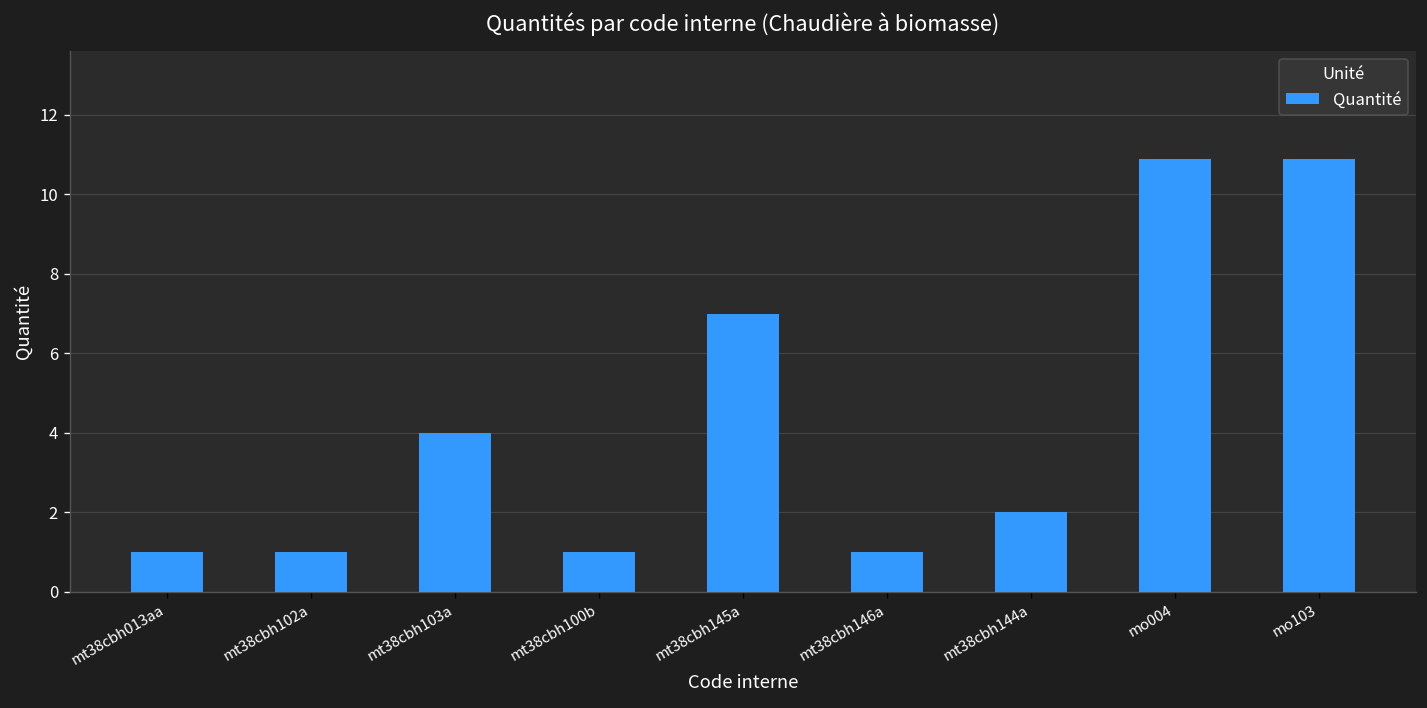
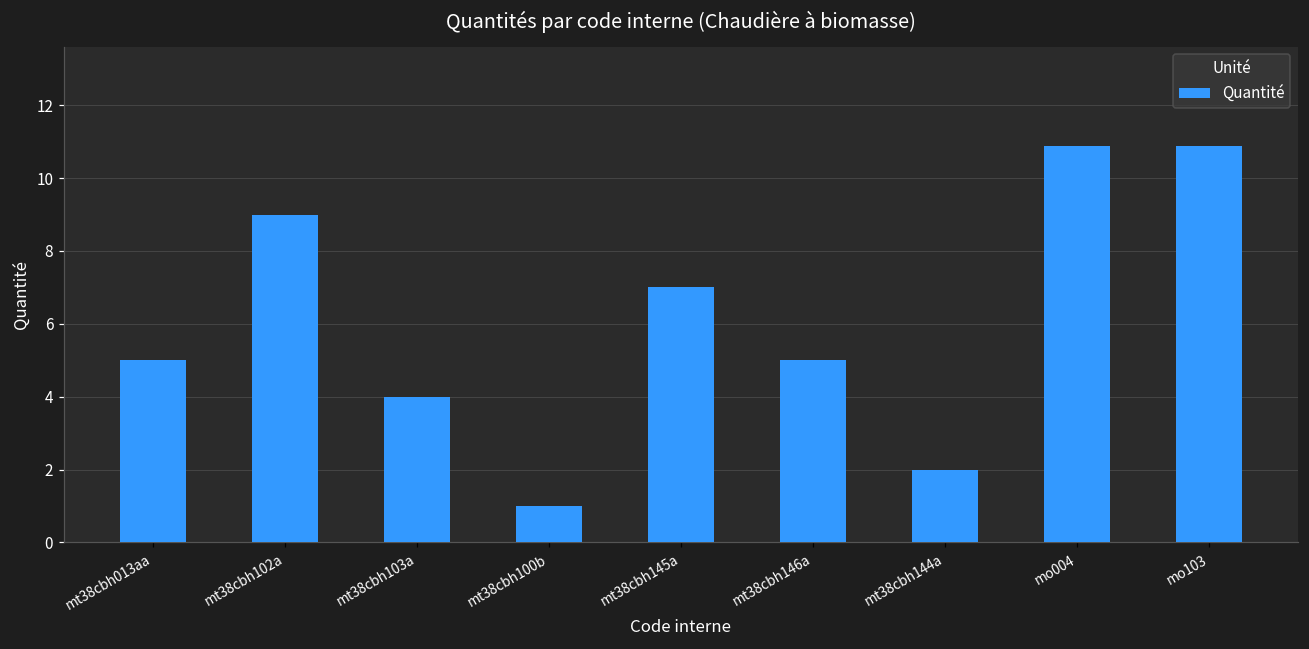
  {
-   "mt38cbh013aa": 1,
-   "mt38cbh102a": 1,
+   "mt38cbh013aa": 5,
+   "mt38cbh102a": 9,
    "mt38cbh103a": 4,
    "mt38cbh100b": 1,
    "mt38cbh145a": 7,
-   "mt38cbh146a": 1,
+   "mt38cbh146a": 5,
    "mt38cbh144a": 2,
    "mo004": 10.9,
    "mo103": 10.9
  }
